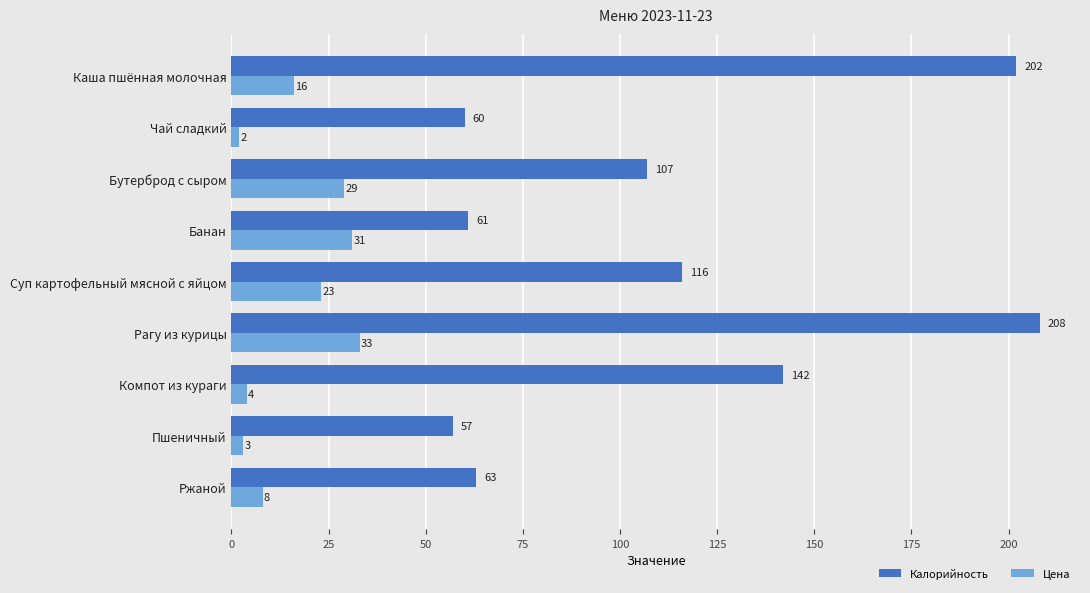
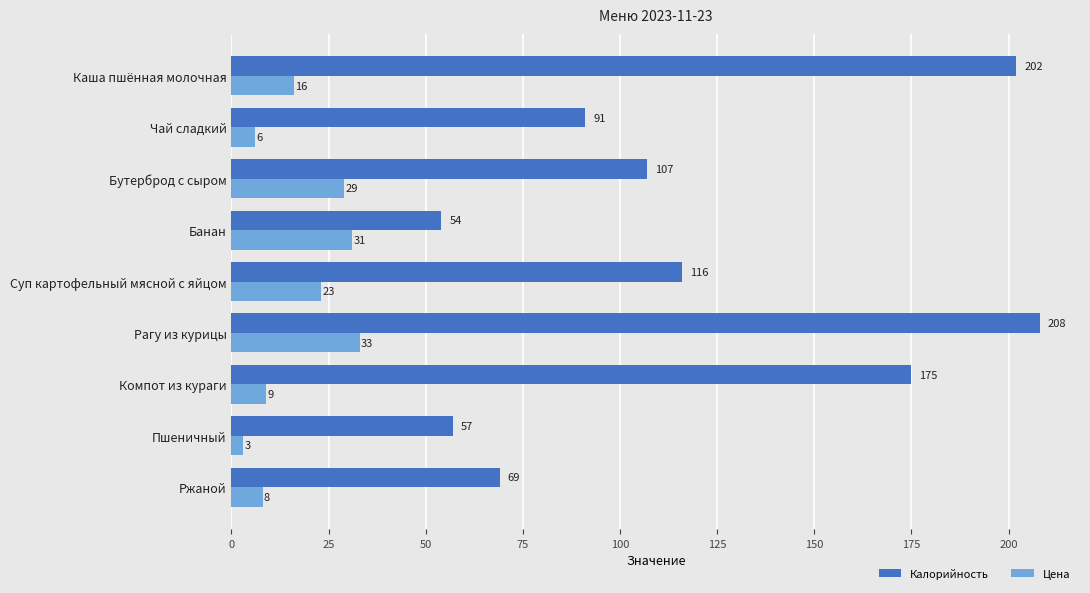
  {
    "Калорийность": {
      "Каша пшённая молочная": 202,
-     "Чай сладкий": 60,
+     "Чай сладкий": 91,
      "Бутерброд с сыром": 107,
-     "Банан": 61,
+     "Банан": 54,
      "Суп картофельный мясной с яйцом": 116,
      "Рагу из курицы": 208,
-     "Компот из кураги": 142,
+     "Компот из кураги": 175,
      "Пшеничный": 57,
-     "Ржаной": 63
+     "Ржаной": 69
    },
    "Цена": {
      "Каша пшённая молочная": 16,
-     "Чай сладкий": 2,
+     "Чай сладкий": 6,
      "Бутерброд с сыром": 29,
      "Банан": 31,
      "Суп картофельный мясной с яйцом": 23,
      "Рагу из курицы": 33,
-     "Компот из кураги": 4,
+     "Компот из кураги": 9,
      "Пшеничный": 3,
      "Ржаной": 8
    }
  }
